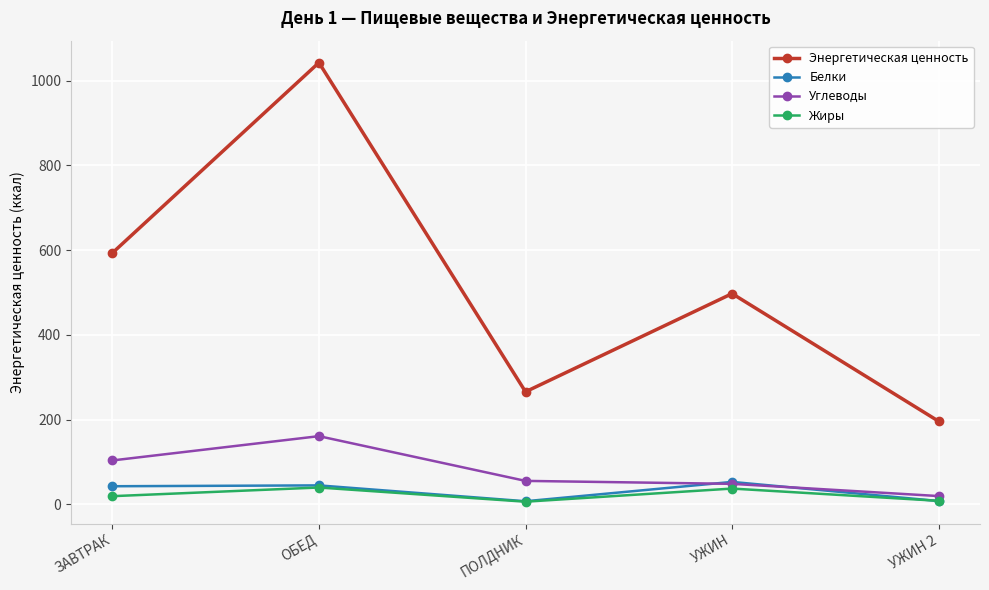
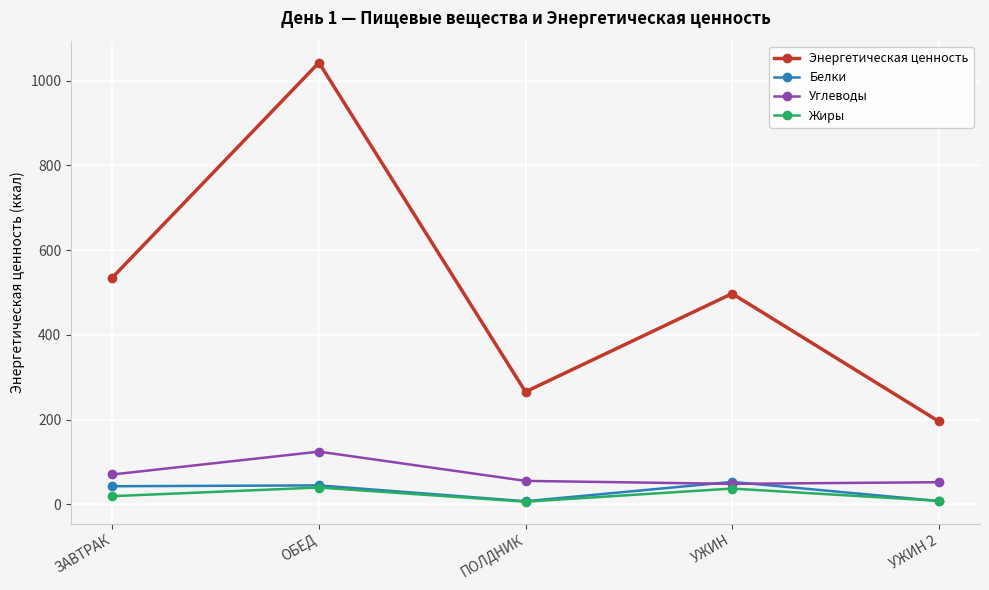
  {
    "Энергетическая ценность": {
-     "ЗАВТРАК": 590,
+     "ЗАВТРАК": 540,
      "ОБЕД": 1040,
      "ПОЛДНИК": 270,
      "УЖИН": 500,
      "УЖИН 2": 200
    },
    "Белки": {
      "ЗАВТРАК": 40
    },
    "Углеводы": {
-     "ЗАВТРАК": 100,
-     "ОБЕД": 160,
+     "ЗАВТРАК": 70,
+     "ОБЕД": 120,
      "ПОЛДНИК": 60,
-     "УЖИН 2": 20
+     "УЖИН 2": 50
    },
    "Жиры": {
      "ЗАВТРАК": 20,
      "УЖИН": 40
    }
  }
